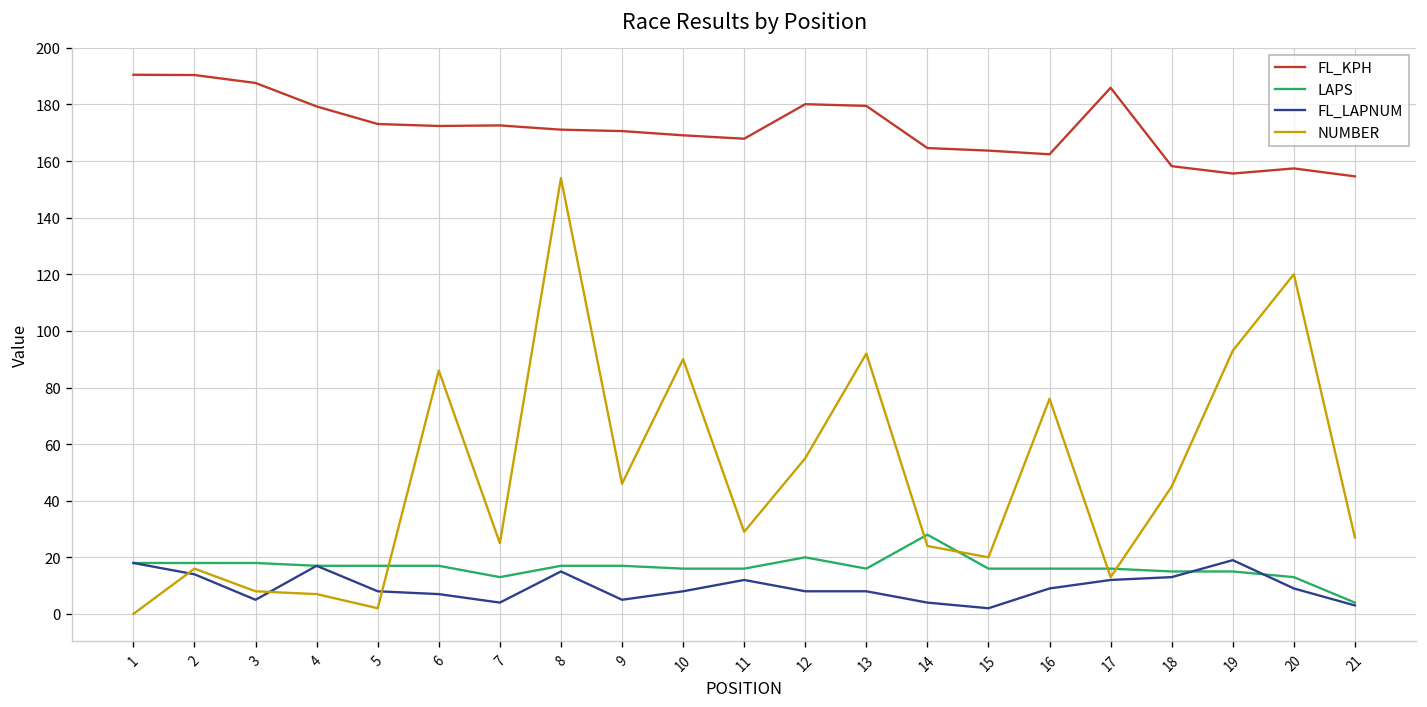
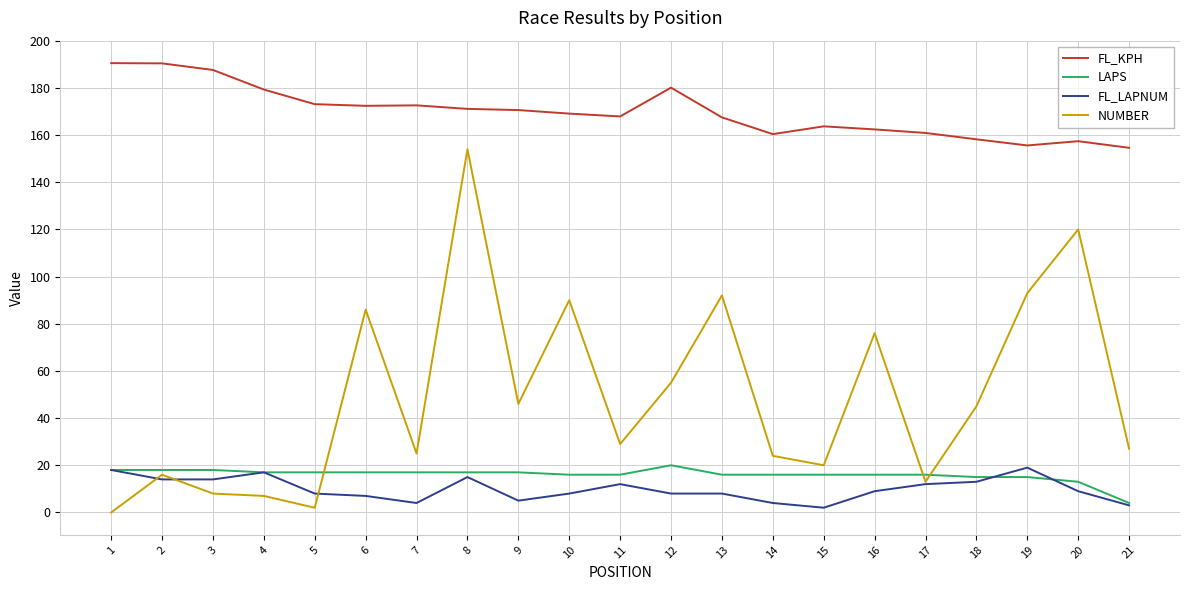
  {
    "FL_KPH": {
      "1": 191,
      "2": 190,
      "3": 188,
      "4": 179,
      "5": 173,
      "6": 172,
      "7": 173,
      "8": 171,
      "9": 171,
      "10": 169,
      "11": 168,
      "12": 180,
-     "13": 180,
-     "14": 165,
+     "13": 168,
+     "14": 160,
      "15": 164,
      "16": 162,
-     "17": 186,
+     "17": 161,
      "18": 158,
      "19": 156,
      "20": 157,
      "21": 155
    },
    "LAPS": {
      "2": 18,
      "3": 18,
      "5": 17,
      "6": 17,
-     "7": 13,
+     "7": 17,
      "8": 17,
      "9": 17,
      "10": 16,
      "11": 16,
      "12": 20,
      "13": 16,
-     "14": 28,
+     "14": 16,
      "15": 16,
      "16": 16,
      "17": 16,
      "18": 15,
      "19": 15,
      "20": 13
    },
    "FL_LAPNUM": {
      "2": 14,
-     "3": 5,
+     "3": 14,
      "5": 8,
      "6": 7,
      "7": 4,
      "8": 15,
      "9": 5,
      "10": 8,
      "11": 12,
      "12": 8,
      "13": 8,
      "14": 4,
      "15": 2,
      "16": 9,
      "18": 13,
      "19": 19,
      "20": 9
    },
    "NUMBER": {
      "1": 0,
      "2": 16,
      "3": 8,
      "4": 7,
      "5": 2,
      "6": 86,
      "7": 25,
      "8": 154,
      "9": 46,
      "10": 90,
      "11": 29,
      "12": 55,
      "13": 92,
      "14": 24,
      "15": 20,
      "16": 76,
      "18": 45,
      "19": 93,
      "20": 120,
      "21": 27
    }
  }
